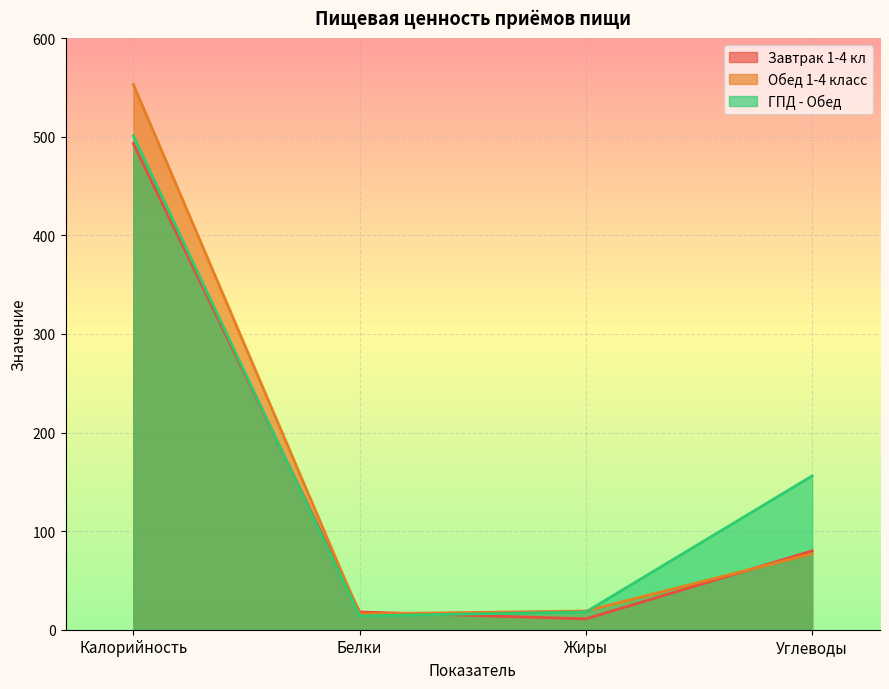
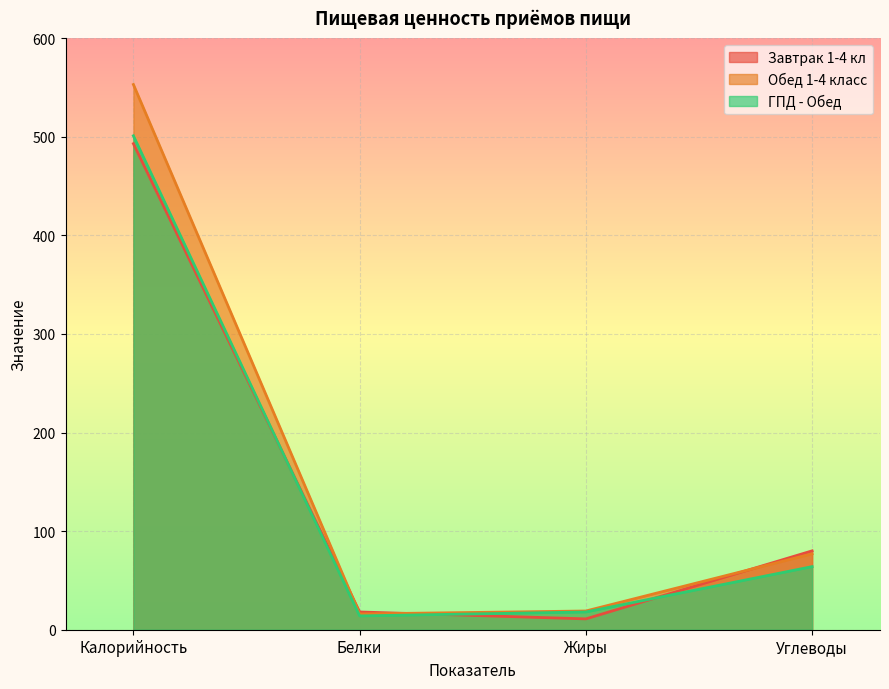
  {
    "ГПД - Обед": {
      "Калорийность": 500,
-     "Углеводы": 160
+     "Углеводы": 60
    }
  }
